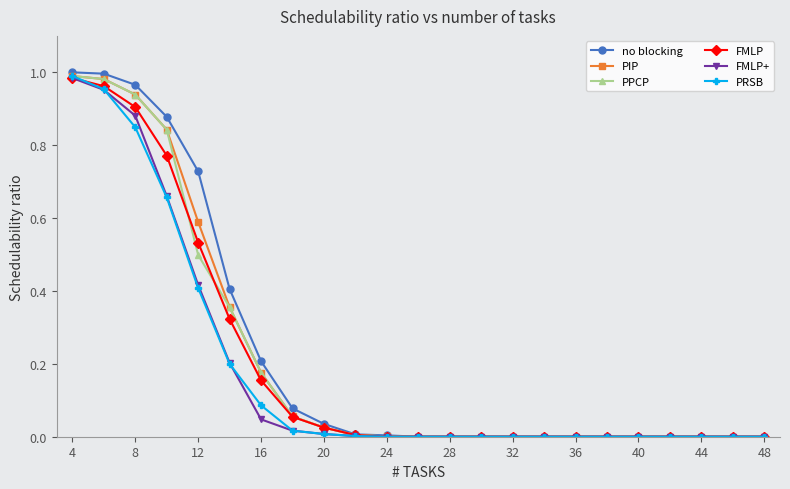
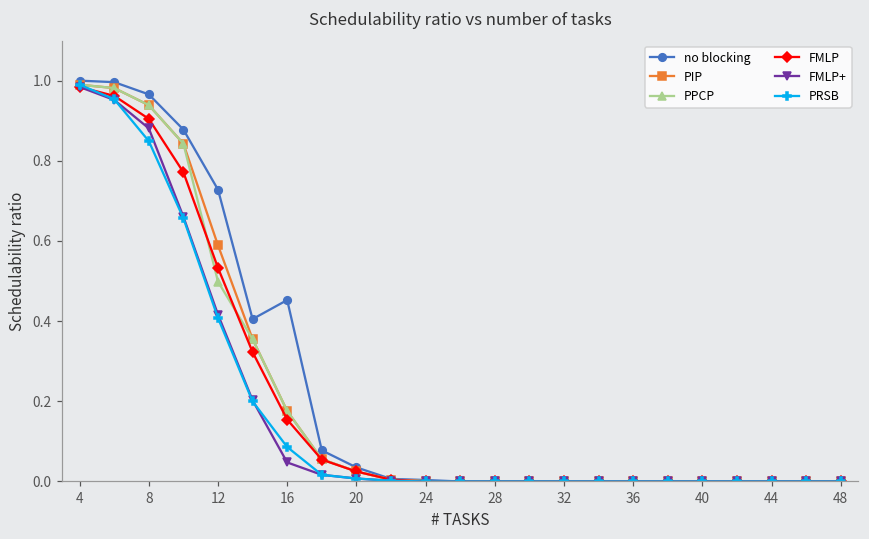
  {
    "no blocking": {
      "4": 1.00,
      "8": 0.97,
      "12": 0.73,
-     "16": 0.21,
+     "16": 0.45,
      "20": 0.04
    },
    "PIP": {
      "12": 0.59
    },
    "PPCP": {
      "12": 0.50
    },
    "FMLP": {
      "8": 0.90,
      "12": 0.53,
      "16": 0.15
    },
    "FMLP+": {
      "8": 0.88,
      "12": 0.42,
      "16": 0.05
    },
    "PRSB": {
      "8": 0.85,
      "12": 0.41,
      "16": 0.09
    }
  }
